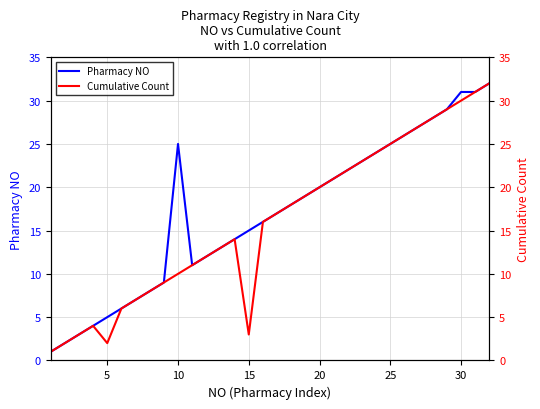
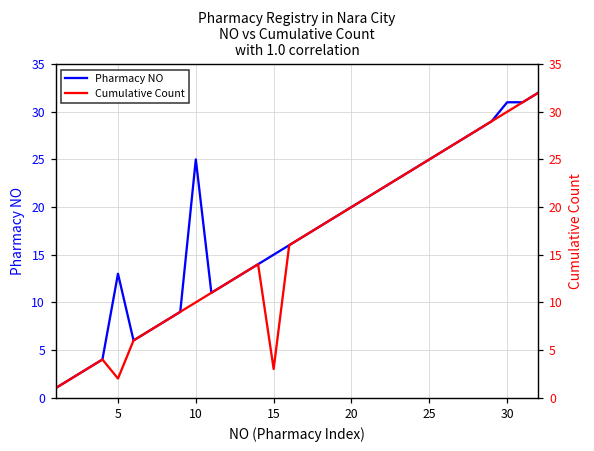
  {
    "Pharmacy NO": {
-     "5": 5,
+     "5": 13,
      "10": 25,
      "15": 15,
      "20": 20,
      "25": 25,
      "30": 31
    },
    "Cumulative Count": {
      "5": 2,
      "10": 10,
      "15": 3,
      "20": 20,
      "25": 25,
      "30": 30
    }
  }
